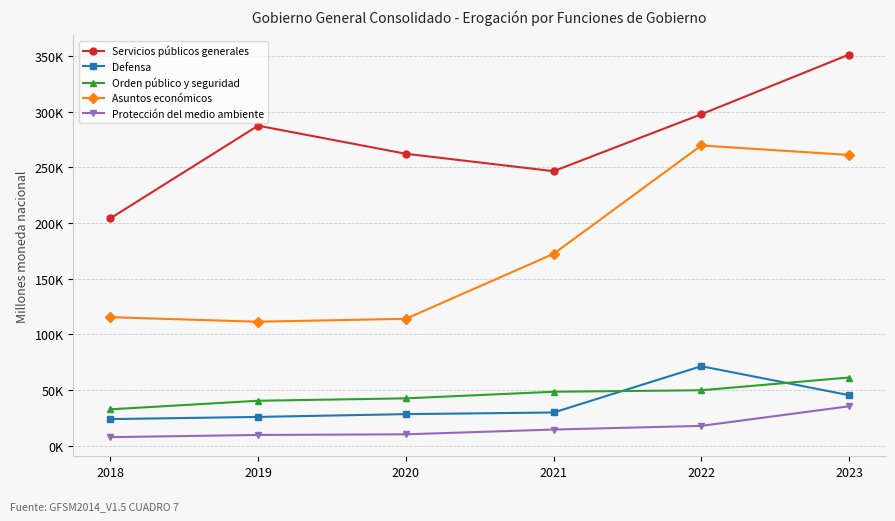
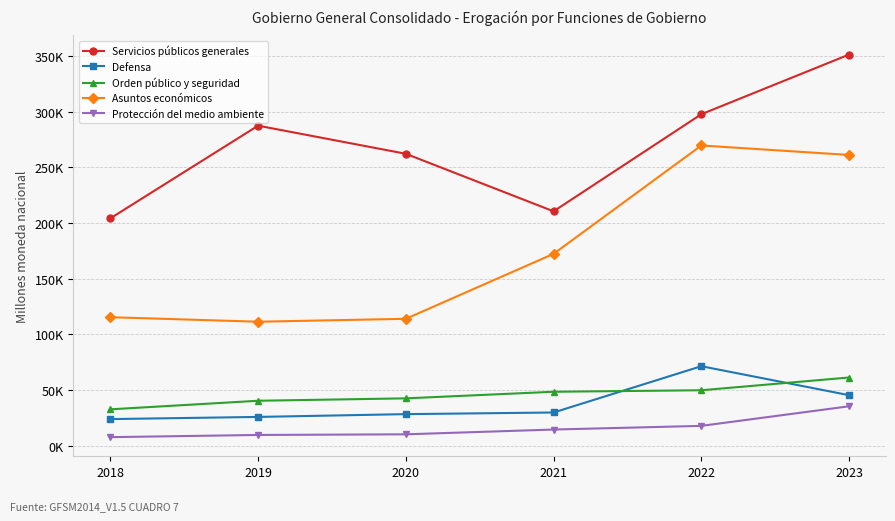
  {
    "Servicios públicos generales": {
      "2018": 204000,
      "2019": 287000,
      "2020": 262000,
-     "2021": 247000,
+     "2021": 211000,
      "2022": 298000,
      "2023": 351000
    },
    "Defensa": {
      "2018": 24000,
      "2019": 26000,
      "2020": 28000,
      "2021": 30000,
      "2022": 71000,
      "2023": 45000
    },
    "Orden público y seguridad": {
      "2018": 33000,
      "2019": 40000,
      "2020": 43000,
      "2021": 48000,
      "2022": 50000,
      "2023": 61000
    },
    "Asuntos económicos": {
      "2018": 115000,
      "2019": 111000,
      "2020": 114000,
      "2021": 172000,
      "2022": 270000,
      "2023": 261000
    },
    "Protección del medio ambiente": {
      "2018": 8000,
      "2019": 10000,
      "2020": 10000,
      "2021": 15000,
      "2022": 18000,
      "2023": 35000
    }
  }
